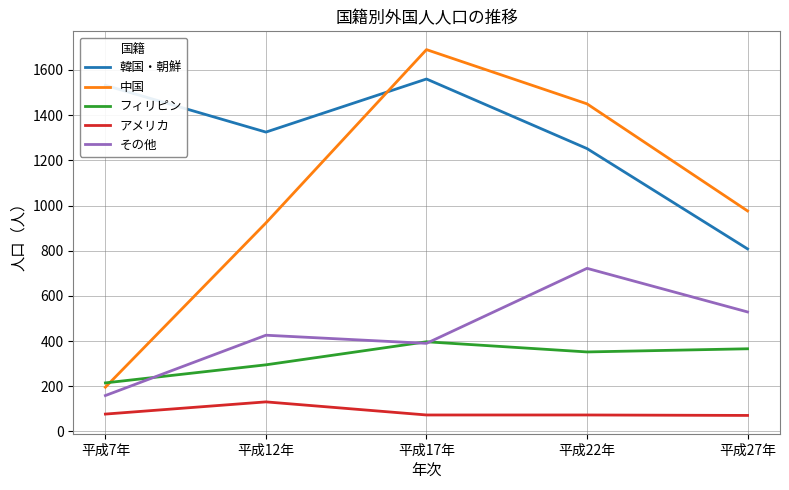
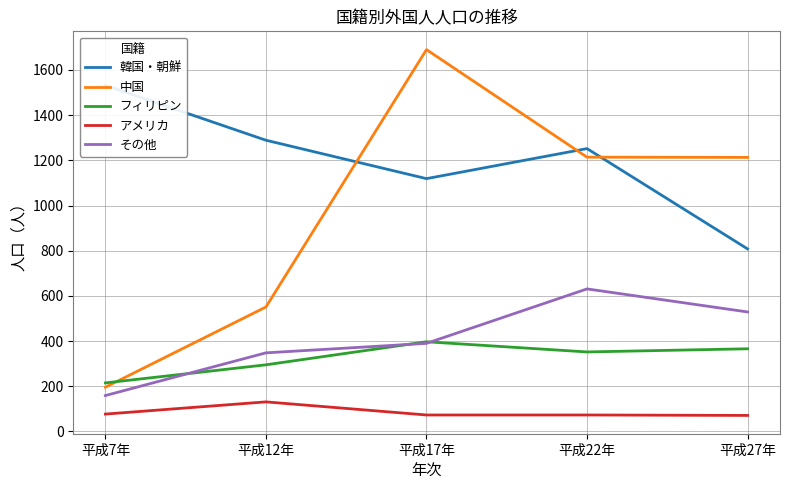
  {
    "韓国・朝鮮": {
-     "平成12年": 1330,
-     "平成17年": 1560,
+     "平成12年": 1290,
+     "平成17年": 1120,
      "平成22年": 1250,
      "平成27年": 810
    },
    "中国": {
      "平成7年": 200,
-     "平成12年": 920,
+     "平成12年": 550,
      "平成17年": 1690,
-     "平成22年": 1450,
-     "平成27年": 980
+     "平成22年": 1210,
+     "平成27年": 1210
    },
    "フィリピン": {
      "平成7年": 220,
      "平成12年": 300,
      "平成22年": 350,
      "平成27年": 370
    },
    "アメリカ": {
      "平成7年": 80,
      "平成12年": 130,
      "平成17年": 70,
      "平成22年": 70,
      "平成27年": 70
    },
    "その他": {
      "平成7年": 160,
-     "平成12年": 430,
-     "平成22年": 720,
+     "平成12年": 350,
+     "平成22年": 630,
      "平成27年": 530
    }
  }
